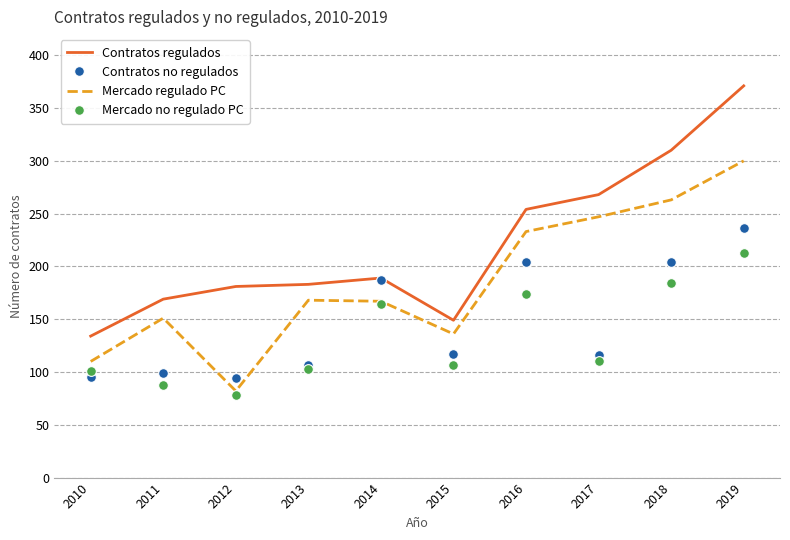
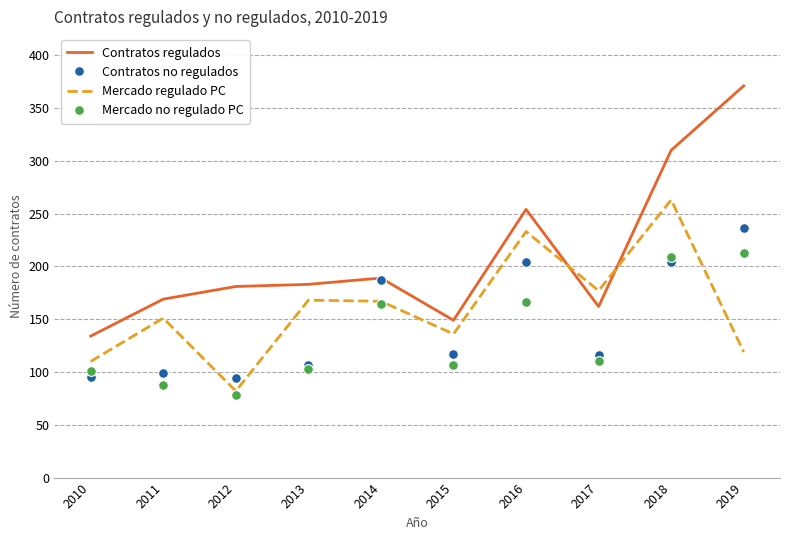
  {
    "Contratos regulados": {
      "2010": 134,
      "2011": 169,
      "2012": 181,
      "2013": 183,
      "2015": 149,
      "2016": 254,
-     "2017": 268,
+     "2017": 162,
      "2018": 310,
      "2019": 371
    },
    "Contratos no regulados": {
      "2010": 95,
      "2011": 99,
      "2012": 94,
      "2013": 107,
      "2015": 117,
      "2016": 204,
      "2017": 116,
      "2018": 204,
      "2019": 236
    },
    "Mercado regulado PC": {
      "2010": 110,
      "2011": 151,
      "2012": 82,
      "2013": 168,
      "2014": 167,
      "2015": 136,
      "2016": 233,
-     "2017": 247,
+     "2017": 177,
      "2018": 263,
-     "2019": 300
+     "2019": 119
    },
    "Mercado no regulado PC": {
      "2010": 101,
      "2011": 88,
      "2012": 78,
      "2013": 103,
      "2014": 164,
      "2015": 107,
-     "2016": 174,
+     "2016": 166,
      "2017": 110,
-     "2018": 184,
+     "2018": 209,
      "2019": 213
    }
  }
